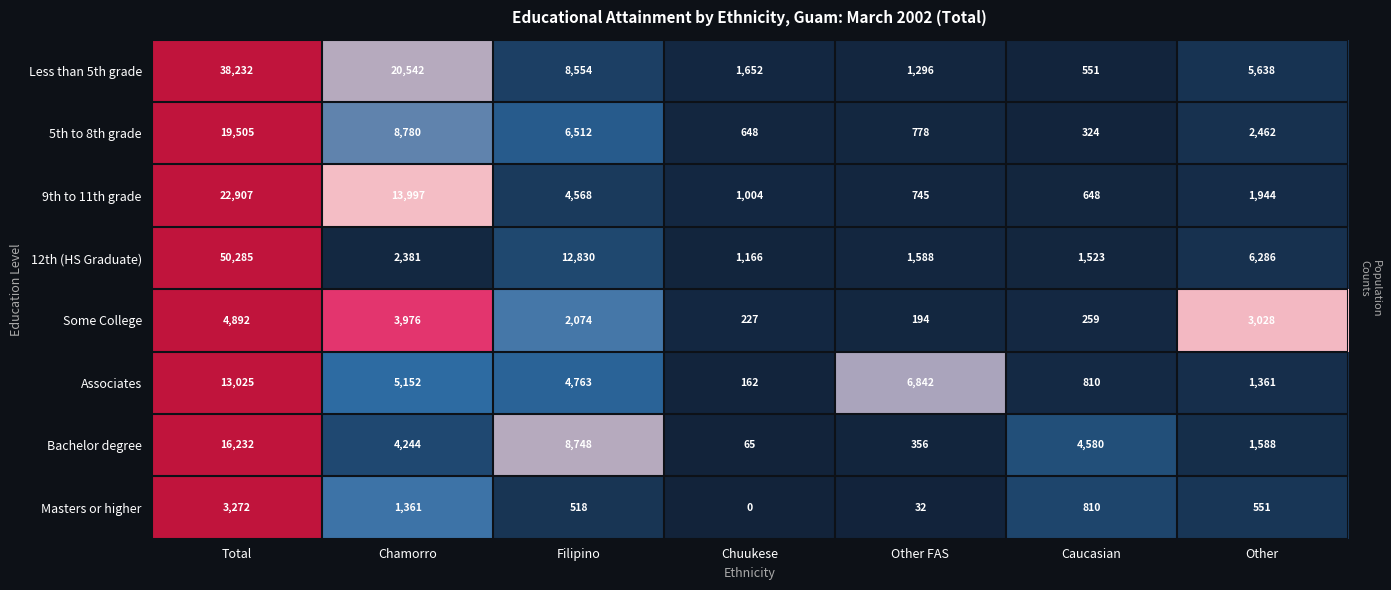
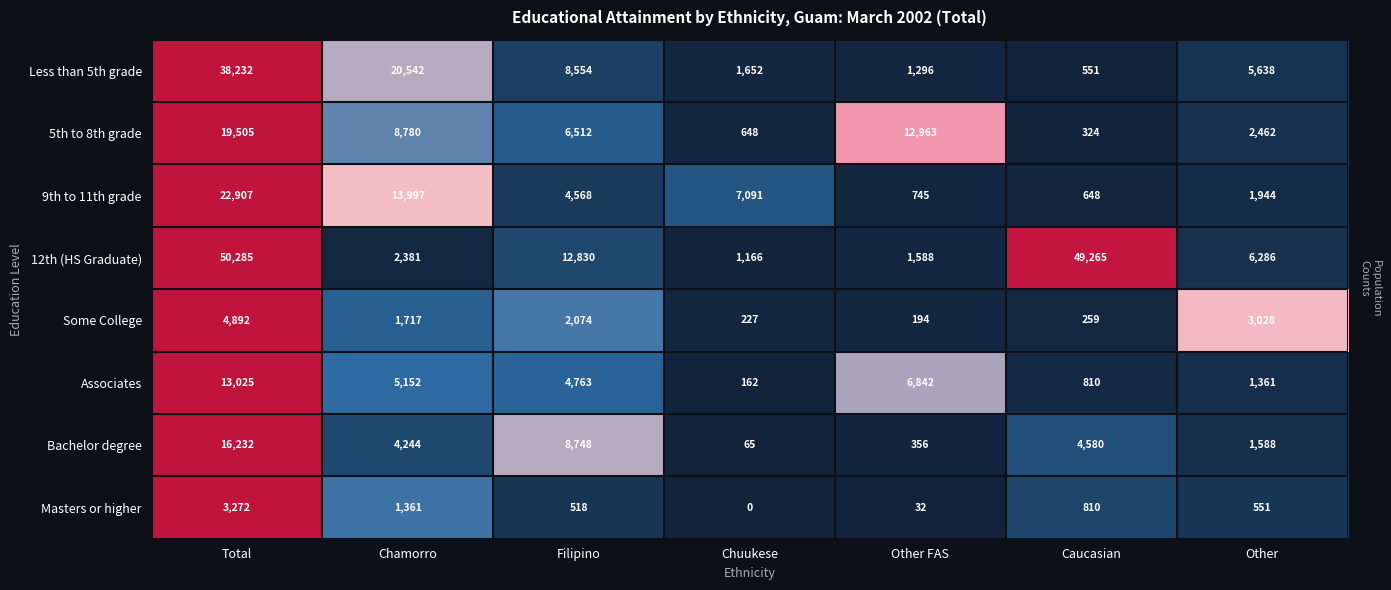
  {
    "Less than 5th grade": {
      "Total": "38,232",
      "Chamorro": "20,542",
      "Filipino": "8,554",
      "Chuukese": "1,652",
      "Other FAS": "1,296",
      "Caucasian": "551",
      "Other": "5,638"
    },
    "5th to 8th grade": {
      "Total": "19,505",
      "Chamorro": "8,780",
      "Filipino": "6,512",
      "Chuukese": "648",
-     "Other FAS": "778",
+     "Other FAS": "12,963",
      "Caucasian": "324",
      "Other": "2,462"
    },
    "9th to 11th grade": {
      "Total": "22,907",
      "Chamorro": "13,997",
      "Filipino": "4,568",
-     "Chuukese": "1,004",
+     "Chuukese": "7,091",
      "Other FAS": "745",
      "Caucasian": "648",
      "Other": "1,944"
    },
    "12th (HS Graduate)": {
      "Total": "50,285",
      "Chamorro": "2,381",
      "Filipino": "12,830",
      "Chuukese": "1,166",
      "Other FAS": "1,588",
-     "Caucasian": "1,523",
+     "Caucasian": "49,265",
      "Other": "6,286"
    },
    "Some College": {
      "Total": "4,892",
-     "Chamorro": "3,976",
+     "Chamorro": "1,717",
      "Filipino": "2,074",
      "Chuukese": "227",
      "Other FAS": "194",
      "Caucasian": "259",
      "Other": "3,028"
    },
    "Associates": {
      "Total": "13,025",
      "Chamorro": "5,152",
      "Filipino": "4,763",
      "Chuukese": "162",
      "Other FAS": "6,842",
      "Caucasian": "810",
      "Other": "1,361"
    },
    "Bachelor degree": {
      "Total": "16,232",
      "Chamorro": "4,244",
      "Filipino": "8,748",
      "Chuukese": "65",
      "Other FAS": "356",
      "Caucasian": "4,580",
      "Other": "1,588"
    },
    "Masters or higher": {
      "Total": "3,272",
      "Chamorro": "1,361",
      "Filipino": "518",
      "Chuukese": "0",
      "Other FAS": "32",
      "Caucasian": "810",
      "Other": "551"
    }
  }
